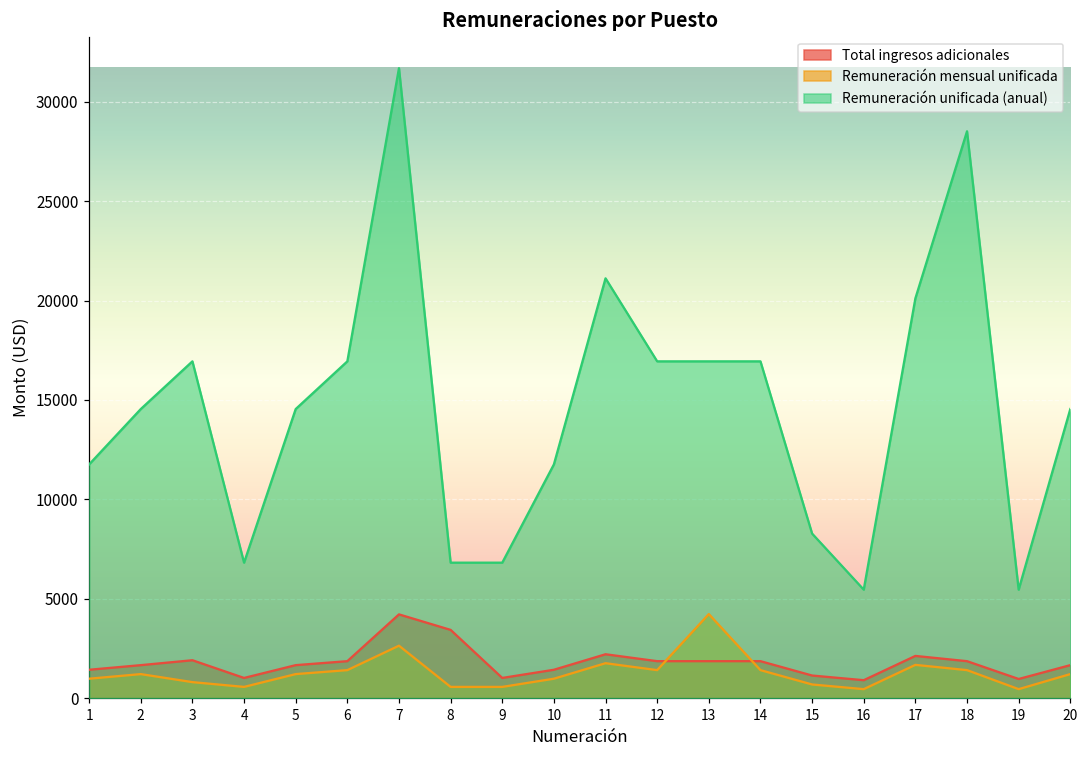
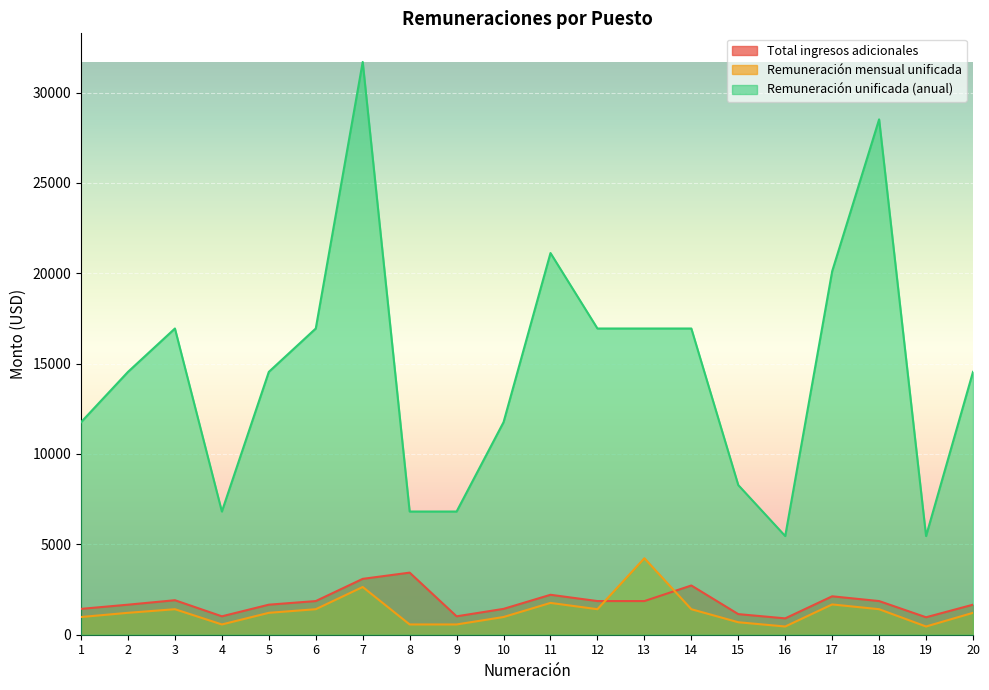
  {
    "Total ingresos adicionales": {
      "1": 1400,
      "2": 1700,
      "3": 1900,
      "4": 1000,
      "5": 1700,
      "6": 1900,
-     "7": 4200,
+     "7": 3100,
      "8": 3400,
      "9": 1000,
      "10": 1400,
      "11": 2200,
      "12": 1900,
      "13": 1900,
-     "14": 1900,
+     "14": 2700,
      "15": 1100,
      "16": 900,
      "17": 2100,
      "18": 1900,
      "19": 1000,
      "20": 1700
    },
    "Remuneración mensual unificada": {
      "1": 1000,
      "2": 1200,
-     "3": 800,
+     "3": 1400,
      "4": 600,
      "5": 1200,
      "6": 1400,
      "7": 2600,
      "8": 600,
      "9": 600,
      "10": 1000,
      "11": 1800,
      "12": 1400,
      "13": 4200,
      "14": 1400,
      "15": 700,
      "16": 500,
      "17": 1700,
      "18": 1400,
      "19": 500,
      "20": 1200
    },
    "Remuneración unificada (anual)": {
      "1": 11800,
      "2": 14500,
      "3": 16900,
      "4": 6800,
      "5": 14500,
      "6": 16900,
      "7": 31700,
      "8": 6800,
      "9": 6800,
      "10": 11800,
      "11": 21100,
      "12": 16900,
      "13": 16900,
      "14": 16900,
      "15": 8300,
      "16": 5500,
      "17": 20100,
      "18": 28500,
      "19": 5500,
      "20": 14500
    }
  }
